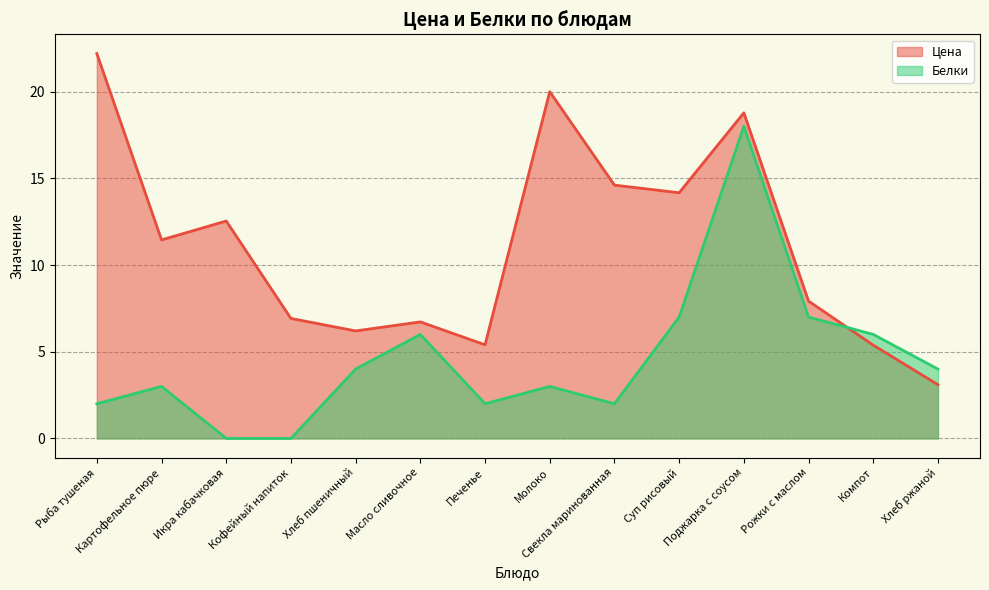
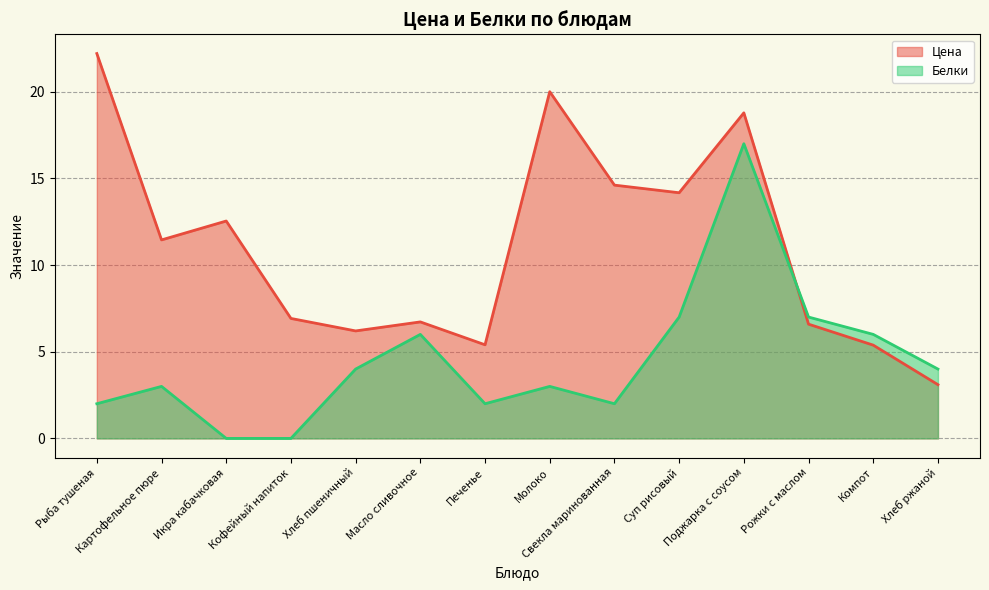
  {
    "Цена": {
      "Рыба тушеная": 22.2,
      "Картофельное пюре": 11.5,
      "Икра кабачковая": 12.5,
      "Кофейный напиток": 6.9,
      "Хлеб пшеничный": 6.2,
      "Масло сливочное": 6.7,
      "Печенье": 5.4,
      "Молоко": 20.0,
      "Свекла маринованная": 14.6,
      "Суп рисовый": 14.2,
      "Поджарка с соусом": 18.8,
-     "Рожки с маслом": 7.9,
+     "Рожки с маслом": 6.6,
      "Компот": 5.4,
      "Хлеб ржаной": 3.1
    },
    "Белки": {
      "Рыба тушеная": 2,
      "Картофельное пюре": 3,
      "Икра кабачковая": 0,
      "Кофейный напиток": 0,
      "Хлеб пшеничный": 4,
      "Масло сливочное": 6,
      "Печенье": 2,
      "Молоко": 3,
      "Свекла маринованная": 2,
      "Суп рисовый": 7,
-     "Поджарка с соусом": 18,
+     "Поджарка с соусом": 17,
      "Рожки с маслом": 7,
      "Компот": 6,
      "Хлеб ржаной": 4
    }
  }
